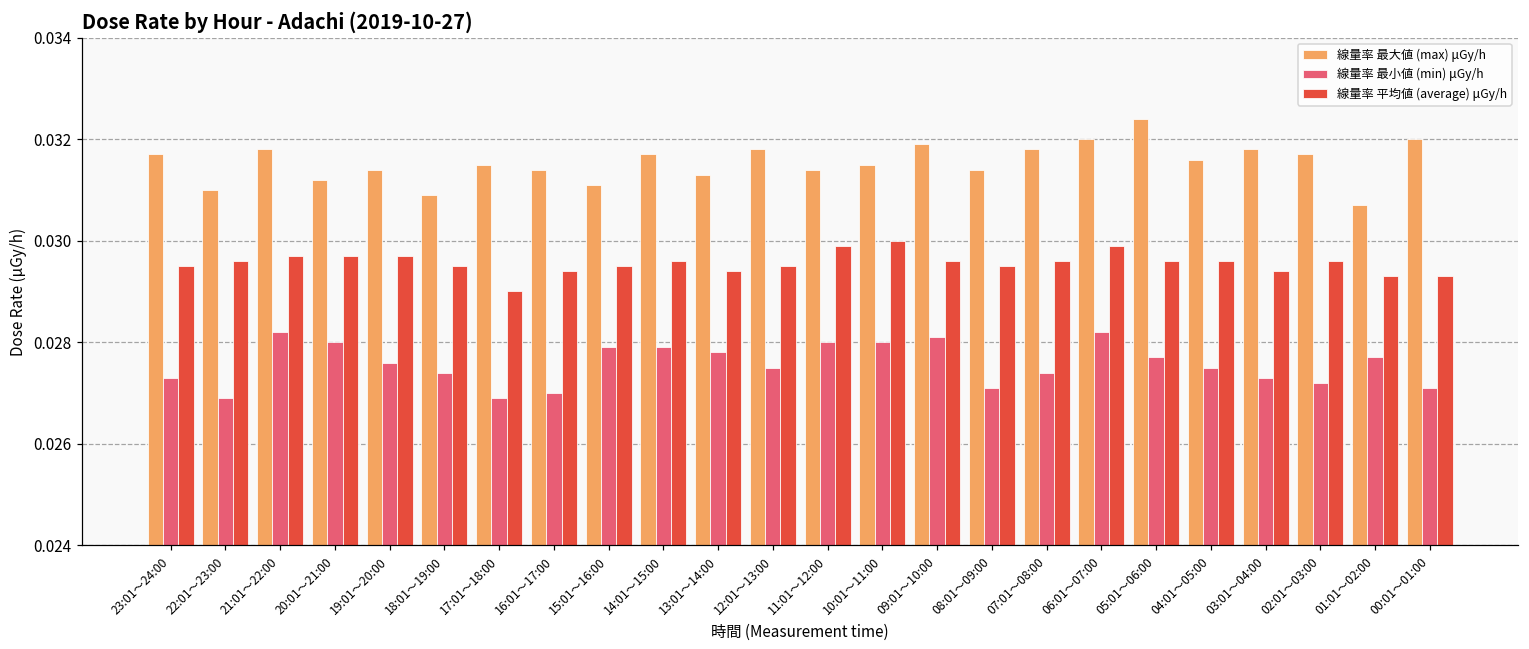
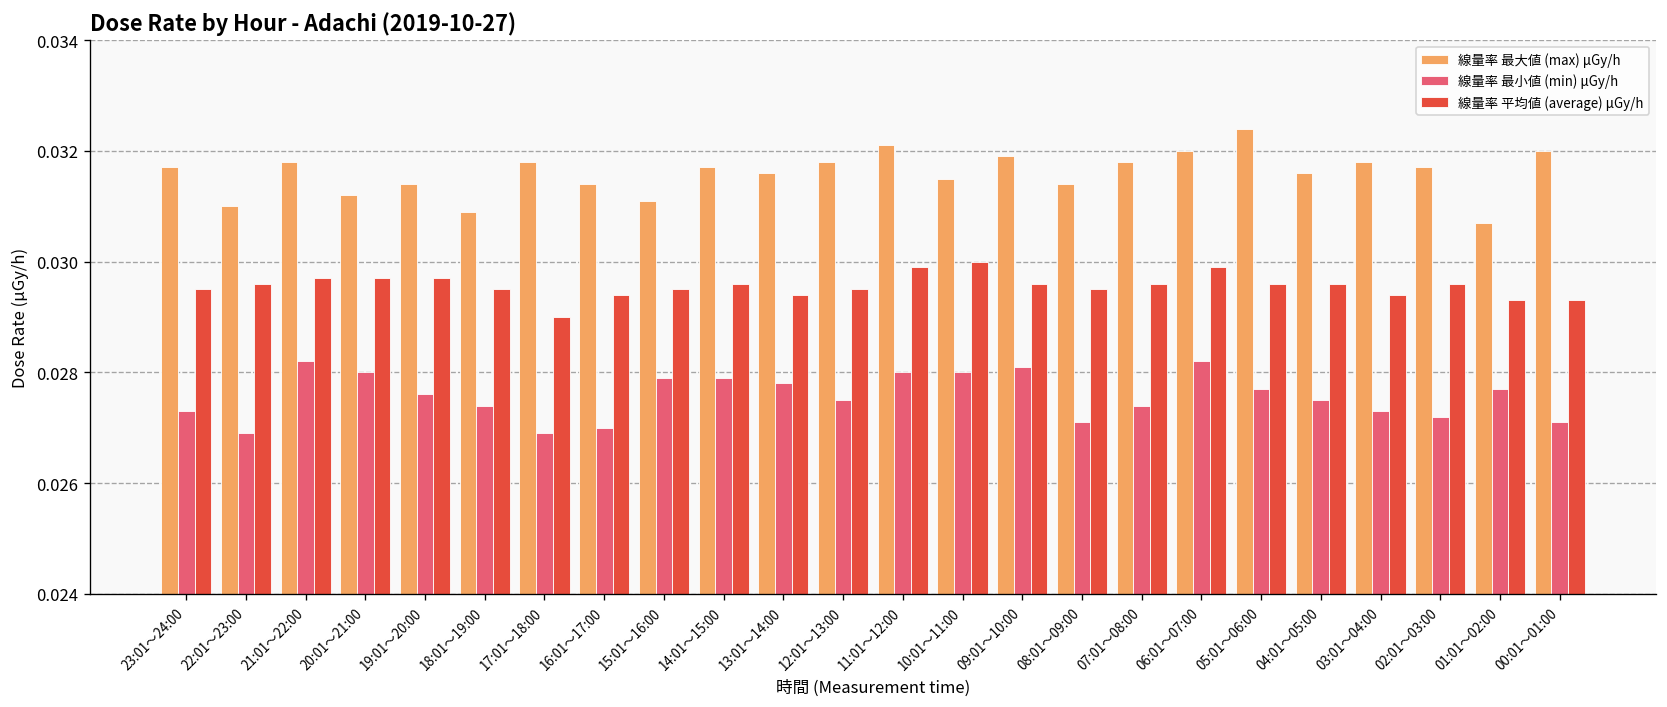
  {
    "線量率 最大値 (max) μGy/h": {
      "23:01～24:00": 0.0317,
      "22:01～23:00": 0.0310,
      "21:01～22:00": 0.0318,
      "20:01～21:00": 0.0312,
      "19:01～20:00": 0.0314,
      "18:01～19:00": 0.0309,
-     "17:01～18:00": 0.0315,
+     "17:01～18:00": 0.0318,
      "16:01～17:00": 0.0314,
      "15:01～16:00": 0.0311,
      "14:01～15:00": 0.0317,
-     "13:01～14:00": 0.0313,
+     "13:01～14:00": 0.0316,
      "12:01～13:00": 0.0318,
-     "11:01～12:00": 0.0314,
+     "11:01～12:00": 0.0321,
      "10:01～11:00": 0.0315,
      "09:01～10:00": 0.0319,
      "08:01～09:00": 0.0314,
      "07:01～08:00": 0.0318,
      "06:01～07:00": 0.0320,
      "05:01～06:00": 0.0324,
      "04:01～05:00": 0.0316,
      "03:01～04:00": 0.0318,
      "02:01～03:00": 0.0317,
      "01:01～02:00": 0.0307,
      "00:01～01:00": 0.0320
    }
  }
